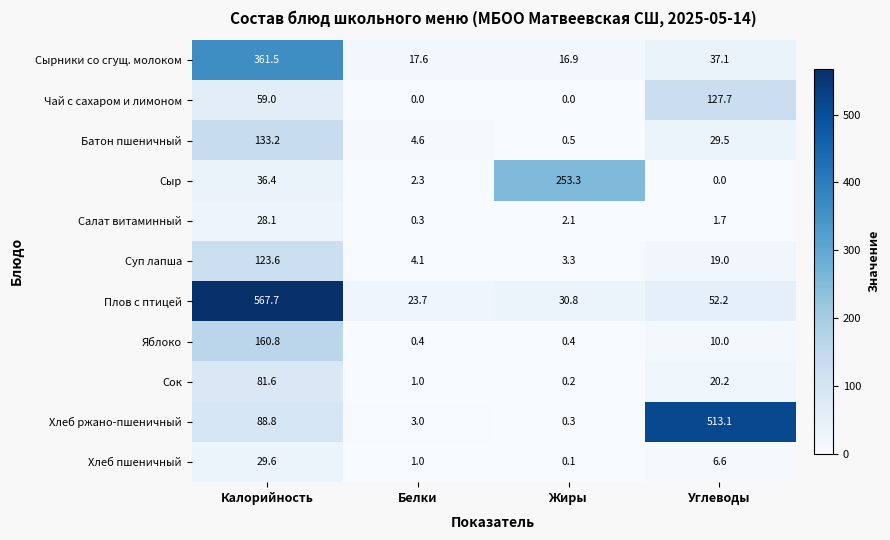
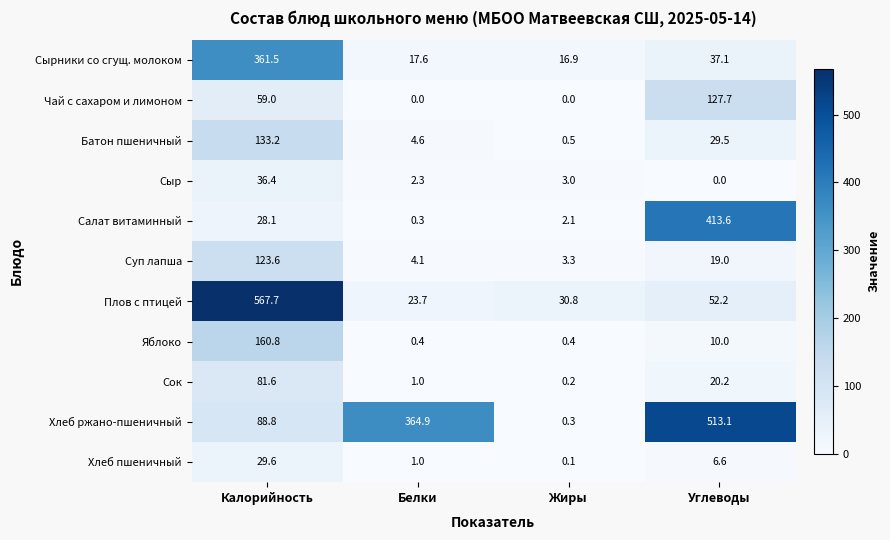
  {
    "Сырники со сгущ. молоком": {
      "Калорийность": 361.5,
      "Белки": 17.6,
      "Жиры": 16.9,
      "Углеводы": 37.1
    },
    "Чай с сахаром и лимоном": {
      "Калорийность": 59.0,
      "Белки": 0.0,
      "Жиры": 0.0,
      "Углеводы": 127.7
    },
    "Батон пшеничный": {
      "Калорийность": 133.2,
      "Белки": 4.6,
      "Жиры": 0.5,
      "Углеводы": 29.5
    },
    "Сыр": {
      "Калорийность": 36.4,
      "Белки": 2.3,
-     "Жиры": 253.3,
+     "Жиры": 3.0,
      "Углеводы": 0.0
    },
    "Салат витаминный": {
      "Калорийность": 28.1,
      "Белки": 0.3,
      "Жиры": 2.1,
-     "Углеводы": 1.7
+     "Углеводы": 413.6
    },
    "Суп лапша": {
      "Калорийность": 123.6,
      "Белки": 4.1,
      "Жиры": 3.3,
      "Углеводы": 19.0
    },
    "Плов с птицей": {
      "Калорийность": 567.7,
      "Белки": 23.7,
      "Жиры": 30.8,
      "Углеводы": 52.2
    },
    "Яблоко": {
      "Калорийность": 160.8,
      "Белки": 0.4,
      "Жиры": 0.4,
      "Углеводы": 10.0
    },
    "Сок": {
      "Калорийность": 81.6,
      "Белки": 1.0,
      "Жиры": 0.2,
      "Углеводы": 20.2
    },
    "Хлеб ржано-пшеничный": {
      "Калорийность": 88.8,
-     "Белки": 3.0,
+     "Белки": 364.9,
      "Жиры": 0.3,
      "Углеводы": 513.1
    },
    "Хлеб пшеничный": {
      "Калорийность": 29.6,
      "Белки": 1.0,
      "Жиры": 0.1,
      "Углеводы": 6.6
    }
  }
